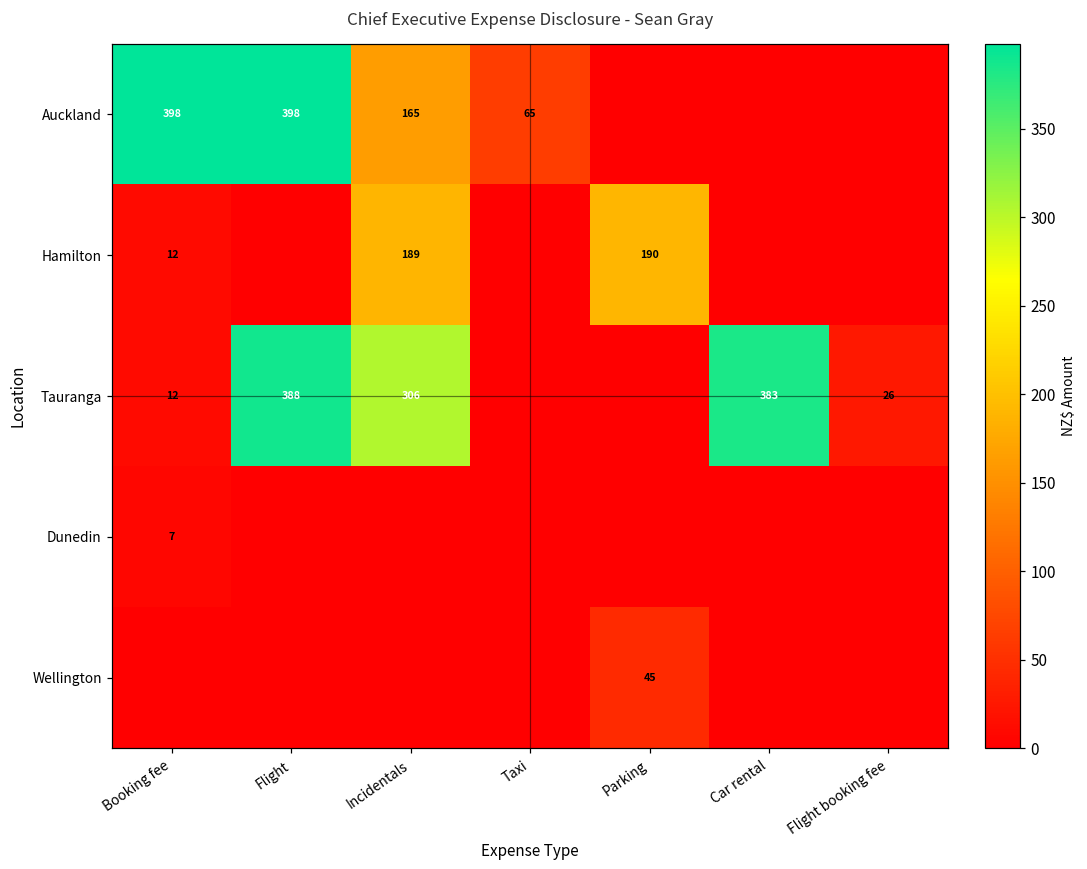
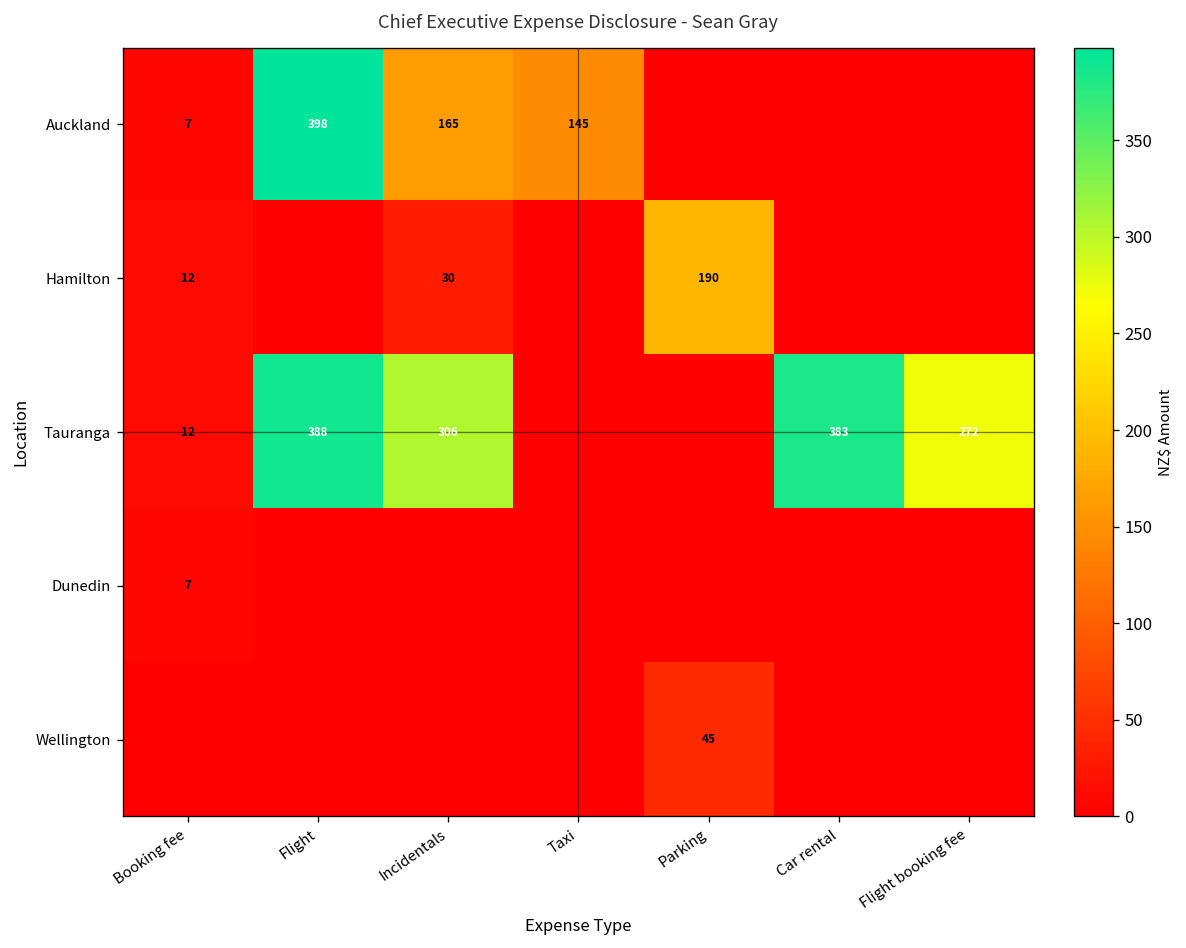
  {
    "Auckland": {
-     "Booking fee": 398,
+     "Booking fee": 7,
      "Flight": 398,
      "Incidentals": 165,
-     "Taxi": 65
+     "Taxi": 145
    },
    "Hamilton": {
      "Booking fee": 12,
-     "Incidentals": 189,
+     "Incidentals": 30,
      "Parking": 190
    },
    "Tauranga": {
      "Booking fee": 12,
      "Flight": 388,
      "Incidentals": 306,
      "Car rental": 383,
-     "Flight booking fee": 26
+     "Flight booking fee": 272
    },
    "Dunedin": {
      "Booking fee": 7
    },
    "Wellington": {
      "Parking": 45
    }
  }
